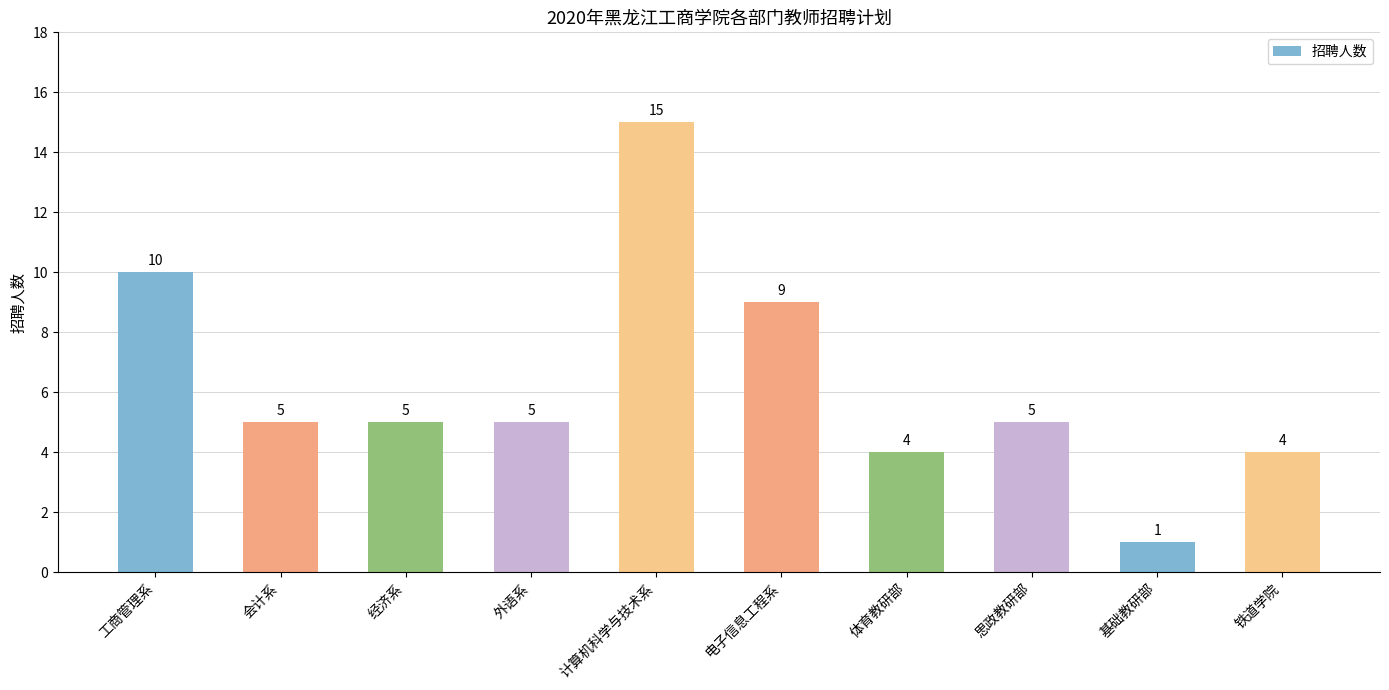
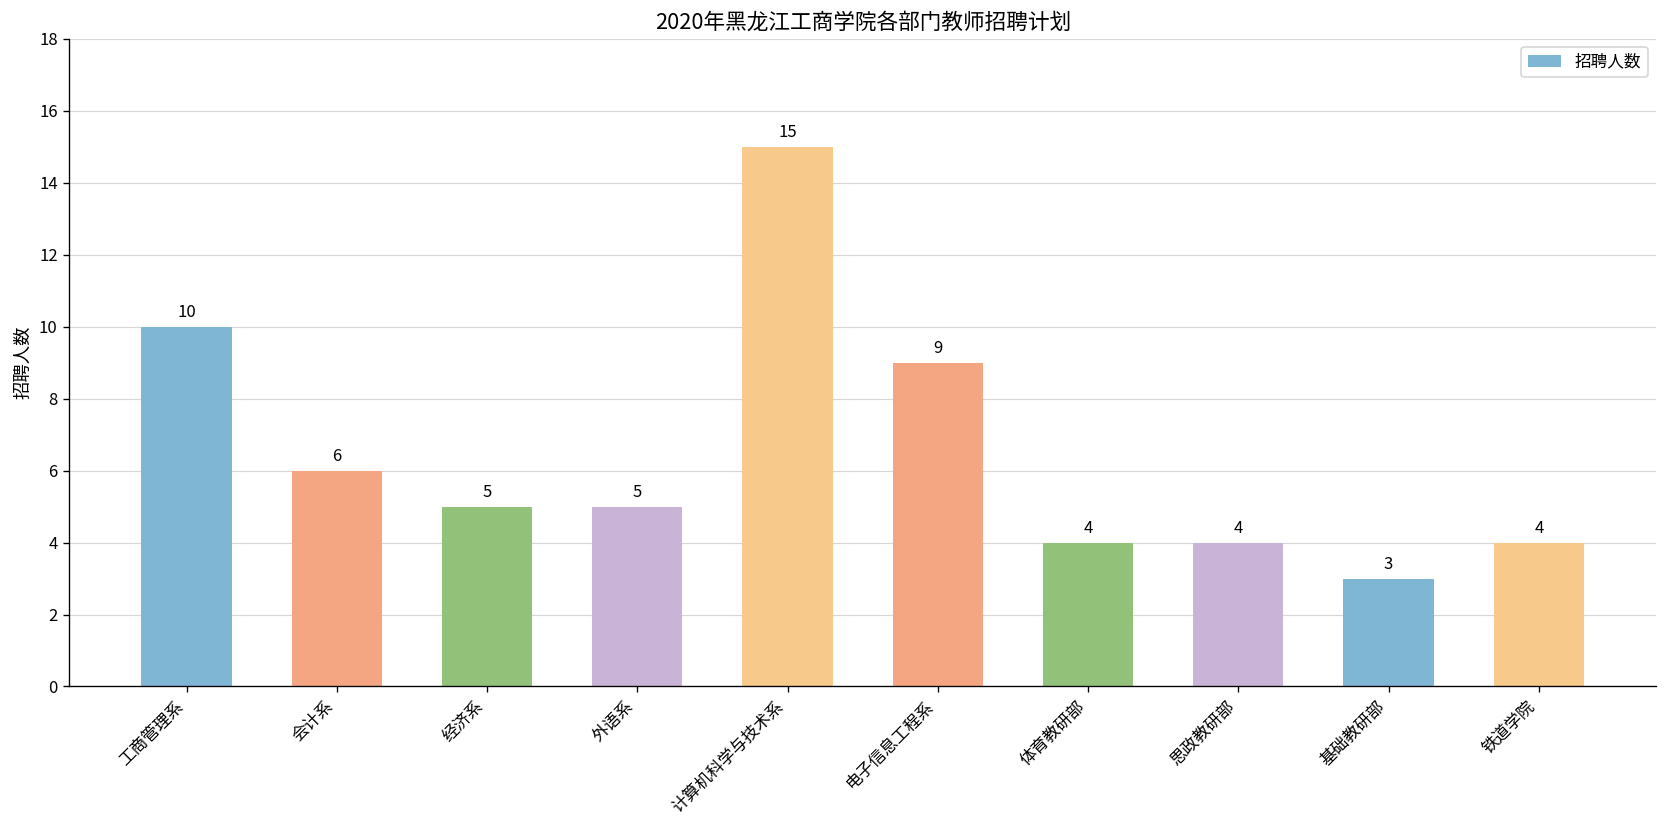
  {
    "工商管理系": 10,
-   "会计系": 5,
+   "会计系": 6,
    "经济系": 5,
    "外语系": 5,
    "计算机科学与技术系": 15,
    "电子信息工程系": 9,
    "体育教研部": 4,
-   "思政教研部": 5,
-   "基础教研部": 1,
+   "思政教研部": 4,
+   "基础教研部": 3,
    "铁道学院": 4
  }
